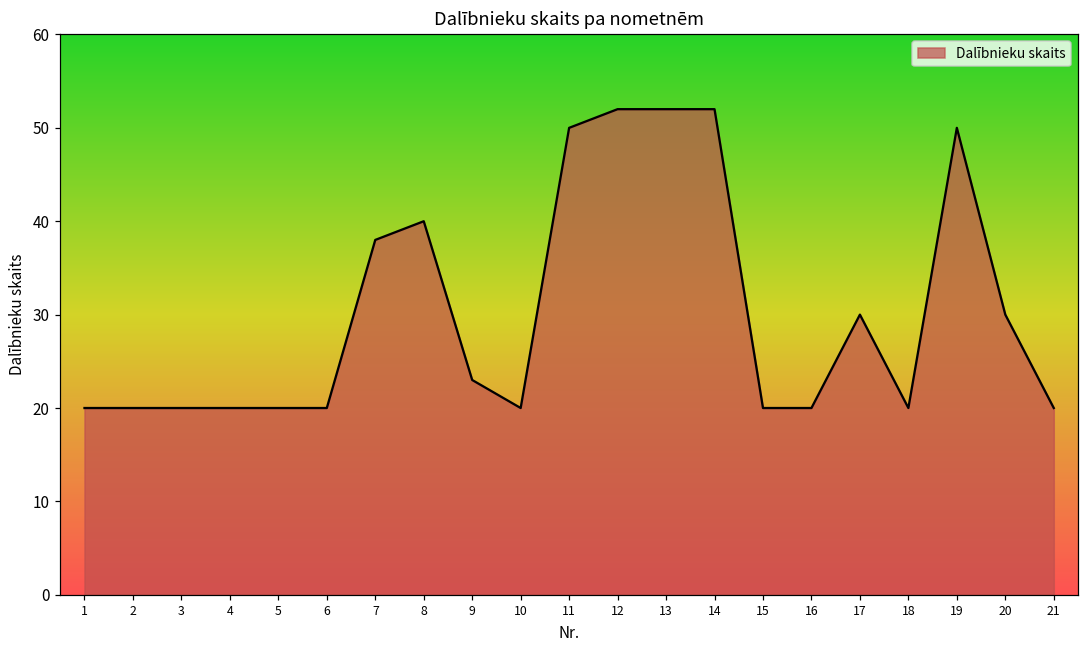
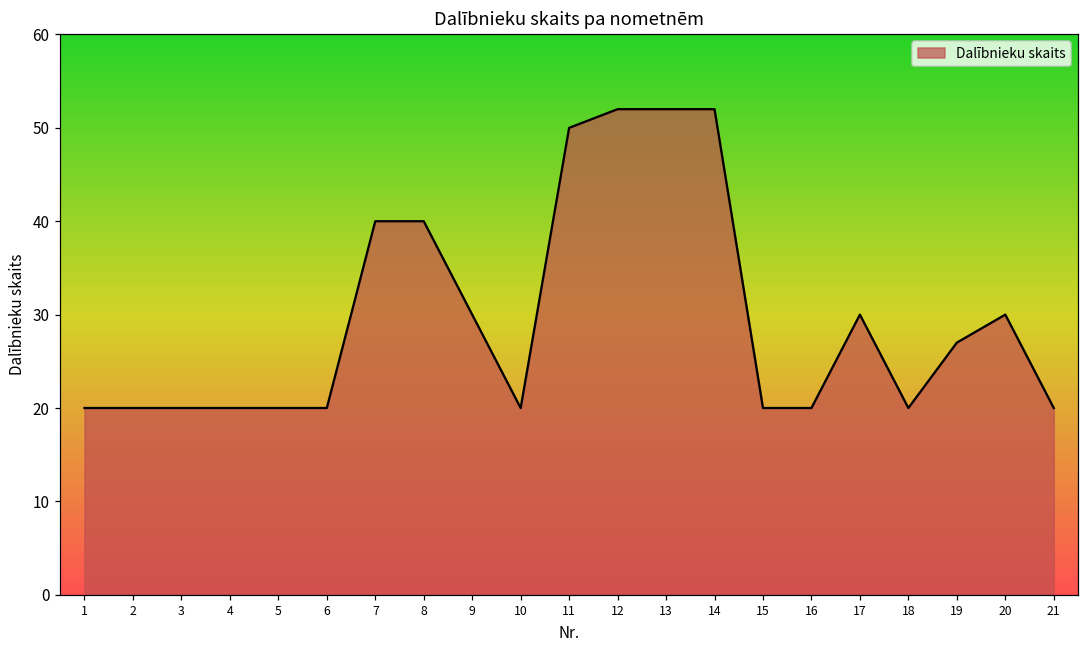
  {
    "1": 20,
    "2": 20,
    "3": 20,
    "4": 20,
    "5": 20,
    "6": 20,
-   "7": 38,
+   "7": 40,
    "8": 40,
-   "9": 23,
+   "9": 30,
    "10": 20,
    "11": 50,
    "12": 52,
    "13": 52,
    "14": 52,
    "15": 20,
    "16": 20,
    "17": 30,
    "18": 20,
-   "19": 50,
+   "19": 27,
    "20": 30,
    "21": 20
  }
